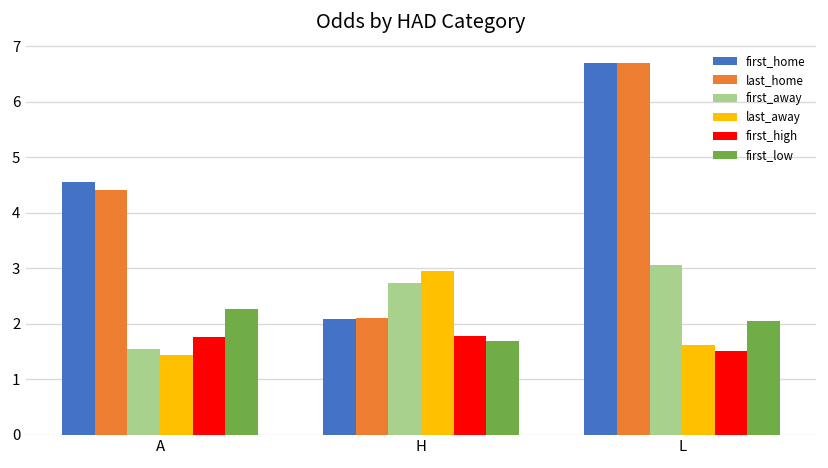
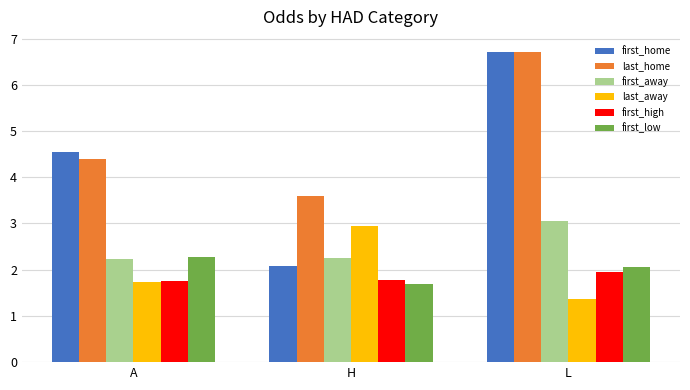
  {
    "first_home": {
      "A": 4.6,
      "H": 2.1,
      "L": 6.7
    },
    "last_home": {
      "A": 4.4,
-     "H": 2.1,
+     "H": 3.6,
      "L": 6.7
    },
    "first_away": {
-     "A": 1.5,
-     "H": 2.7,
+     "A": 2.2,
+     "H": 2.3,
      "L": 3.1
    },
    "last_away": {
-     "A": 1.4,
+     "A": 1.7,
      "H": 2.9,
-     "L": 1.6
+     "L": 1.4
    },
    "first_high": {
      "A": 1.8,
      "H": 1.8,
-     "L": 1.5
+     "L": 2.0
    },
    "first_low": {
      "A": 2.3,
      "H": 1.7,
      "L": 2.1
    }
  }
